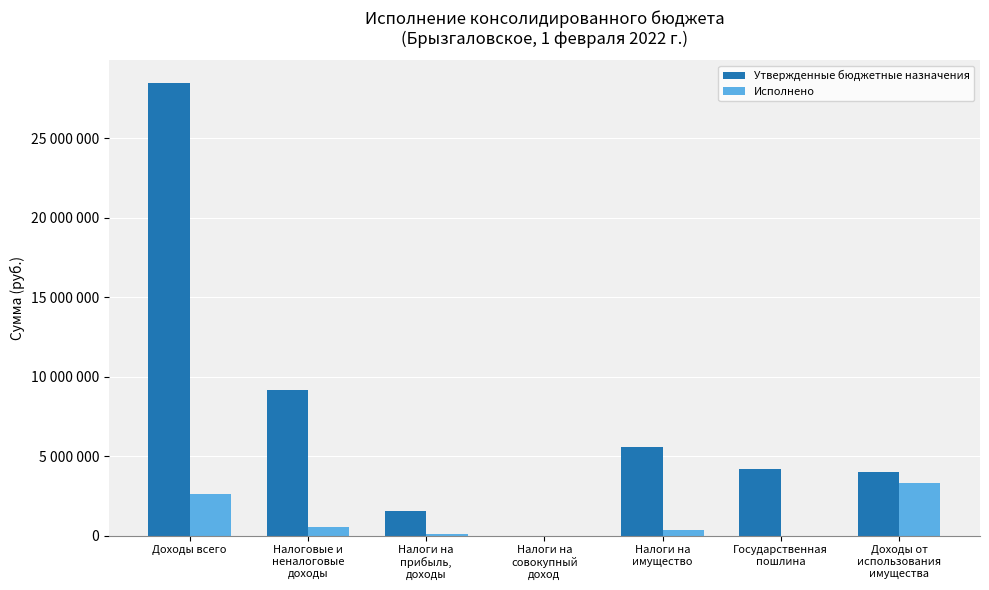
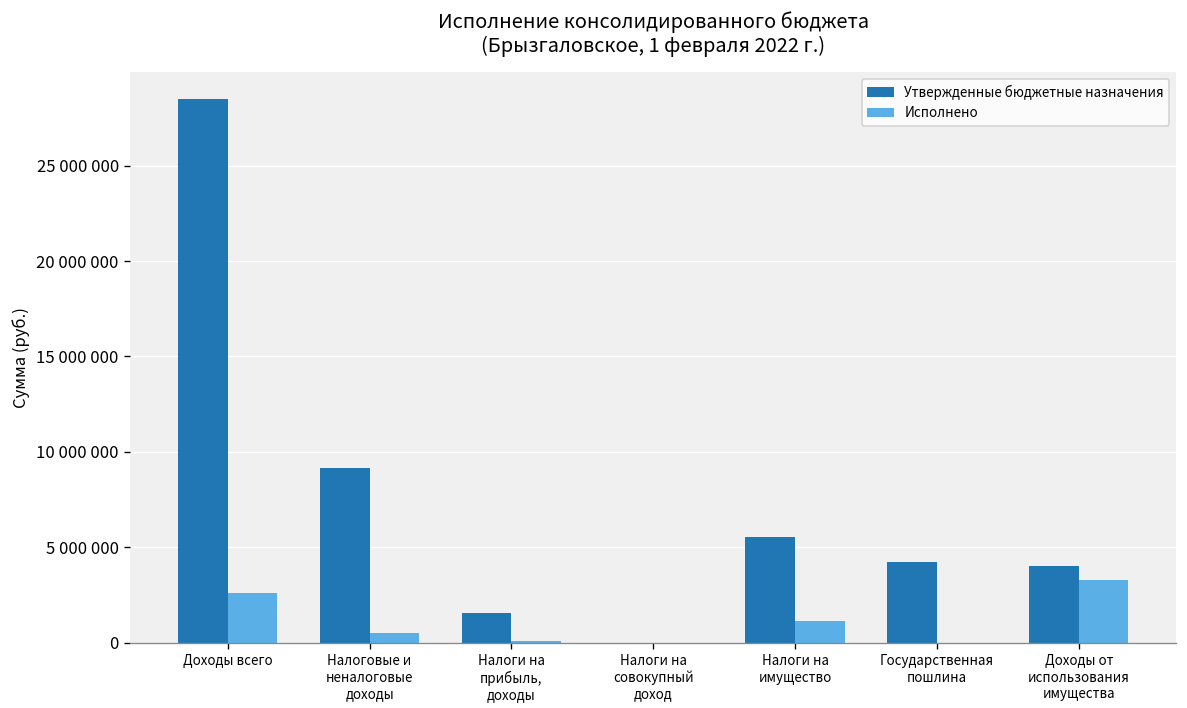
  {
    "Утвержденные бюджетные назначения": {
      "Доходы всего": 28500000,
      "Налоговые и неналоговые доходы": 9100000,
      "Налоги на прибыль, доходы": 1600000,
      "Налоги на имущество": 5500000,
      "Государственная пошлина": 4200000,
      "Доходы от использования имущества": 4000000
    },
    "Исполнено": {
      "Доходы всего": 2600000,
      "Налоговые и неналоговые доходы": 500000,
      "Налоги на совокупный доход": 0,
-     "Налоги на имущество": 300000,
+     "Налоги на имущество": 1100000,
      "Государственная пошлина": 0,
      "Доходы от использования имущества": 3300000
    }
  }
